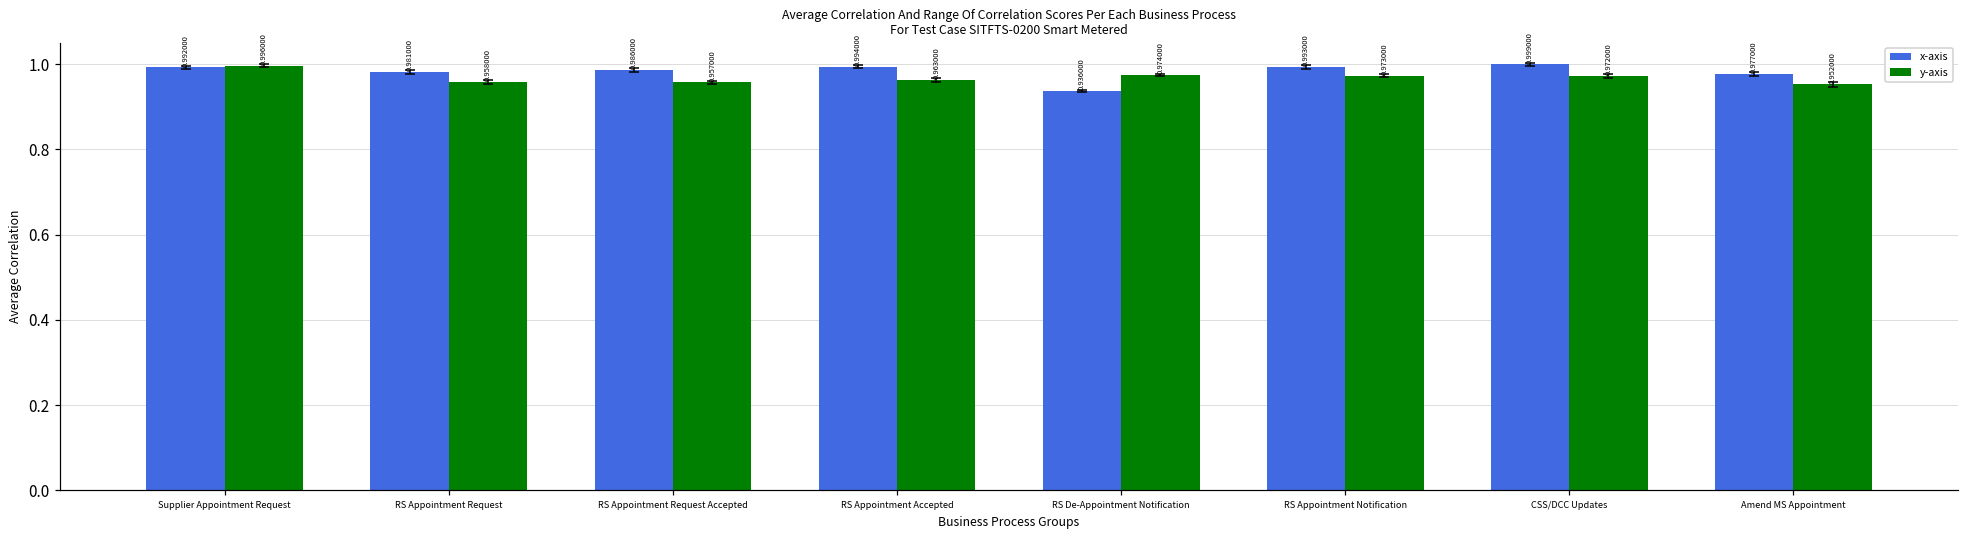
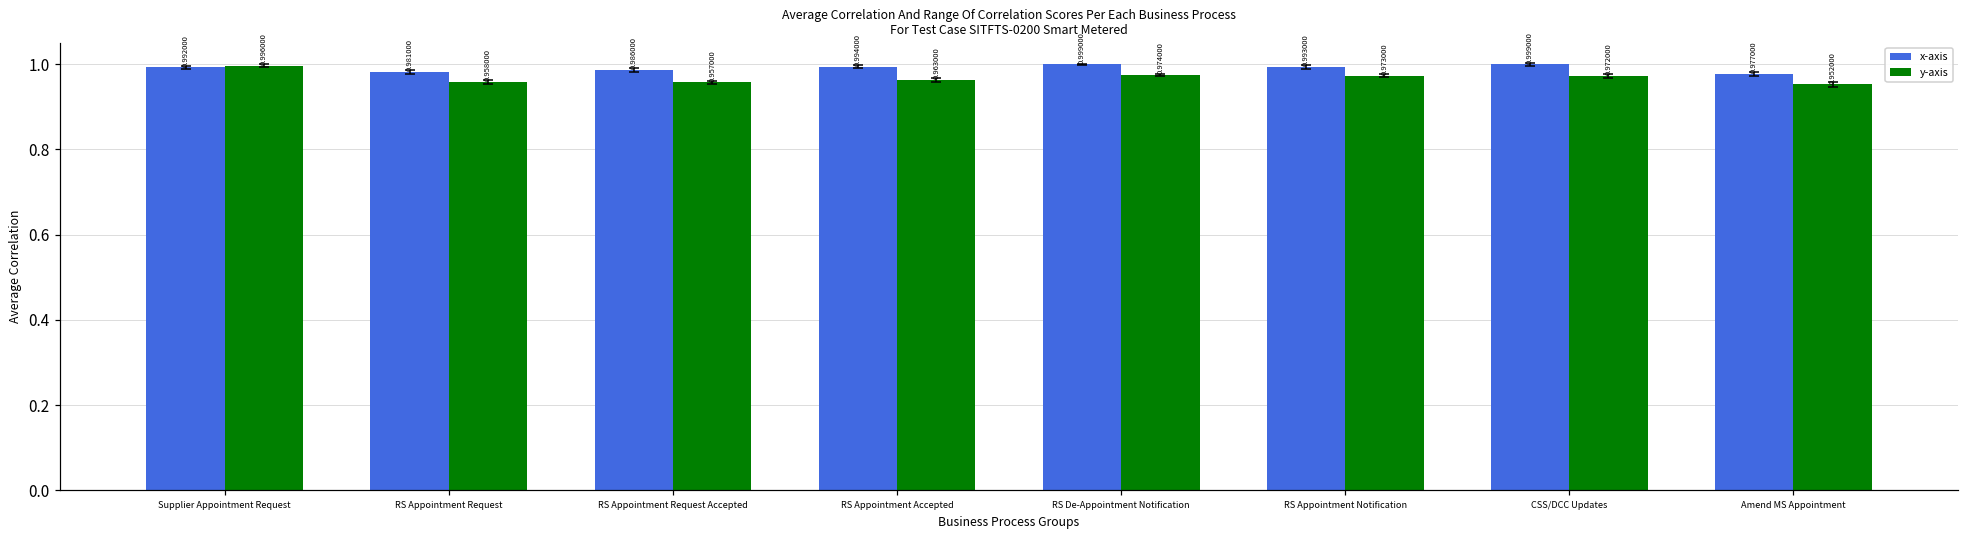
  {
    "x-axis": {
-     "RS De-Appointment Notification": 0.936000
+     "RS De-Appointment Notification": 0.999000
    }
  }
